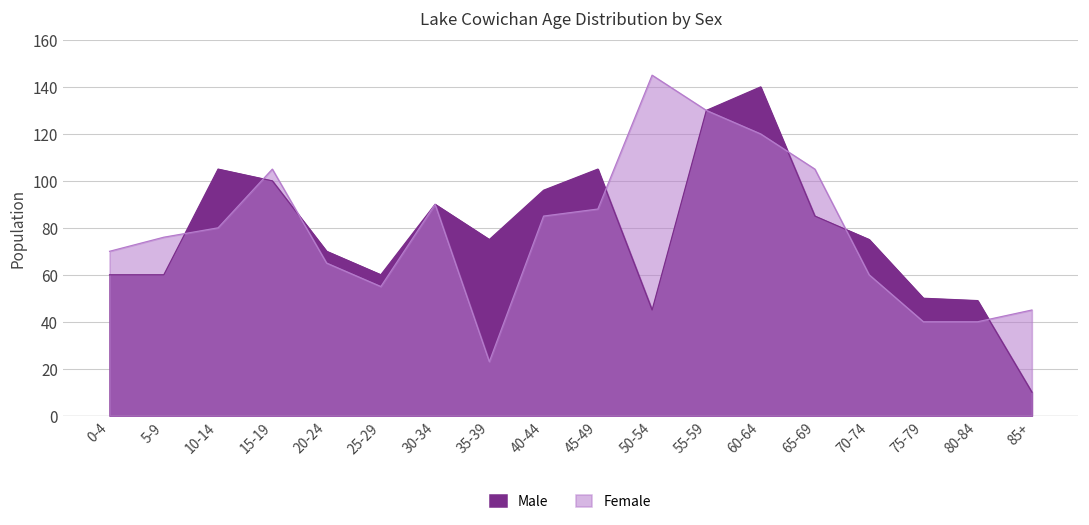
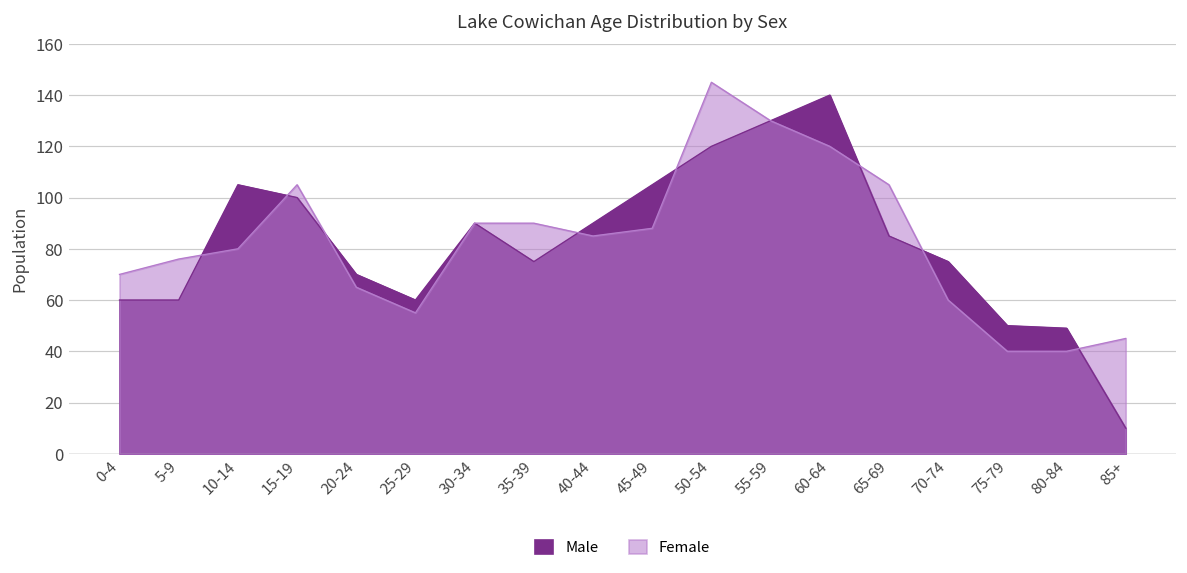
  {
    "Male": {
      "0-4": 60,
      "5-9": 60,
      "10-14": 105,
      "15-19": 100,
      "20-24": 70,
      "25-29": 60,
      "35-39": 75,
-     "40-44": 96,
+     "40-44": 90,
      "45-49": 105,
-     "50-54": 45,
+     "50-54": 120,
      "60-64": 140,
      "65-69": 85,
      "70-74": 75,
      "75-79": 50,
      "80-84": 49,
      "85+": 10
    },
    "Female": {
      "0-4": 70,
      "5-9": 76,
      "10-14": 80,
      "15-19": 105,
      "20-24": 65,
      "25-29": 55,
-     "35-39": 23,
+     "35-39": 90,
      "40-44": 85,
      "45-49": 88,
      "50-54": 145,
      "60-64": 120,
      "65-69": 105,
      "70-74": 60,
      "75-79": 40,
      "80-84": 40,
      "85+": 45
    }
  }
